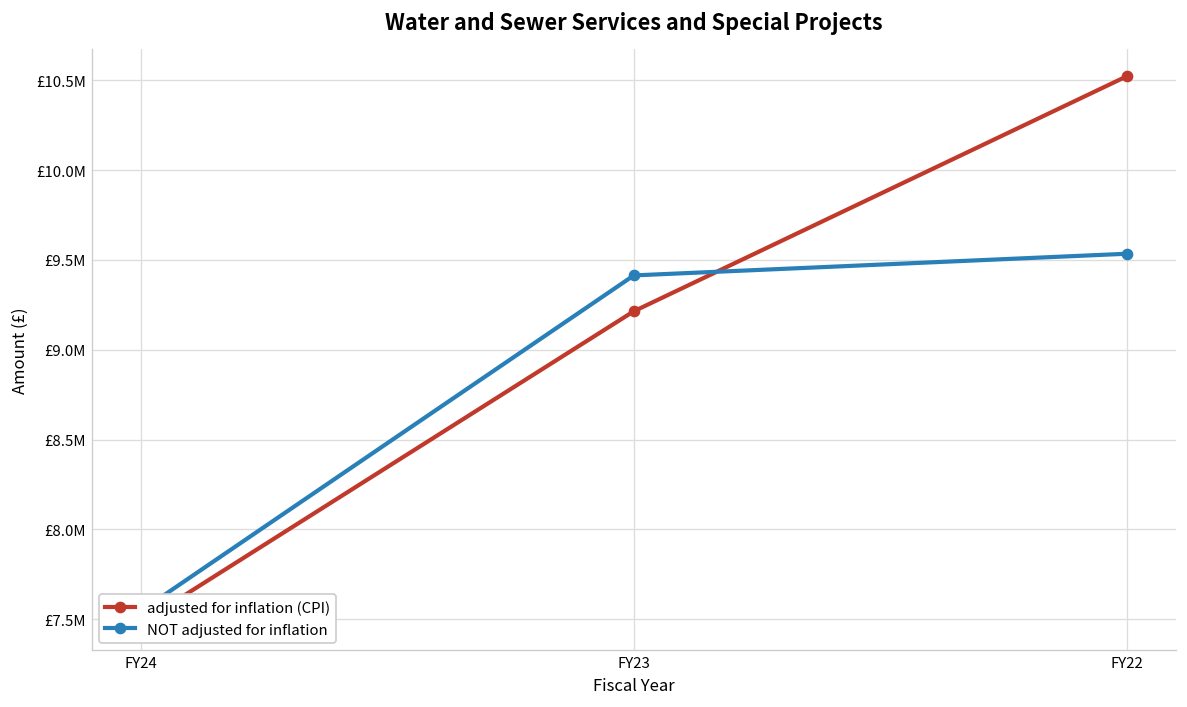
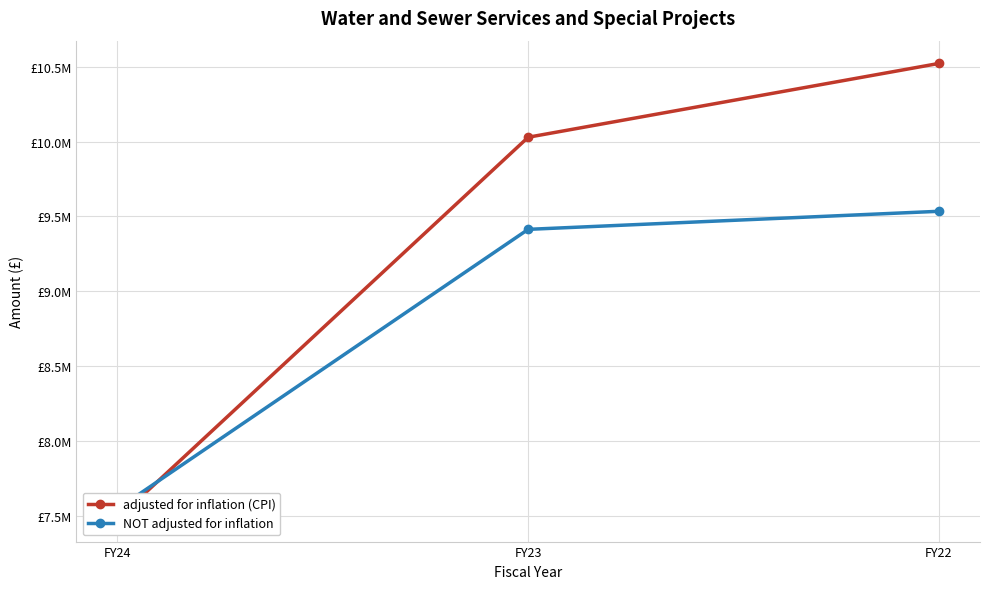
  {
    "adjusted for inflation (CPI)": {
-     "FY23": "£9210000",
+     "FY23": "£10030000",
      "FY22": "£10520000"
    },
    "NOT adjusted for inflation": {
      "FY23": "£9410000",
      "FY22": "£9530000"
    }
  }
